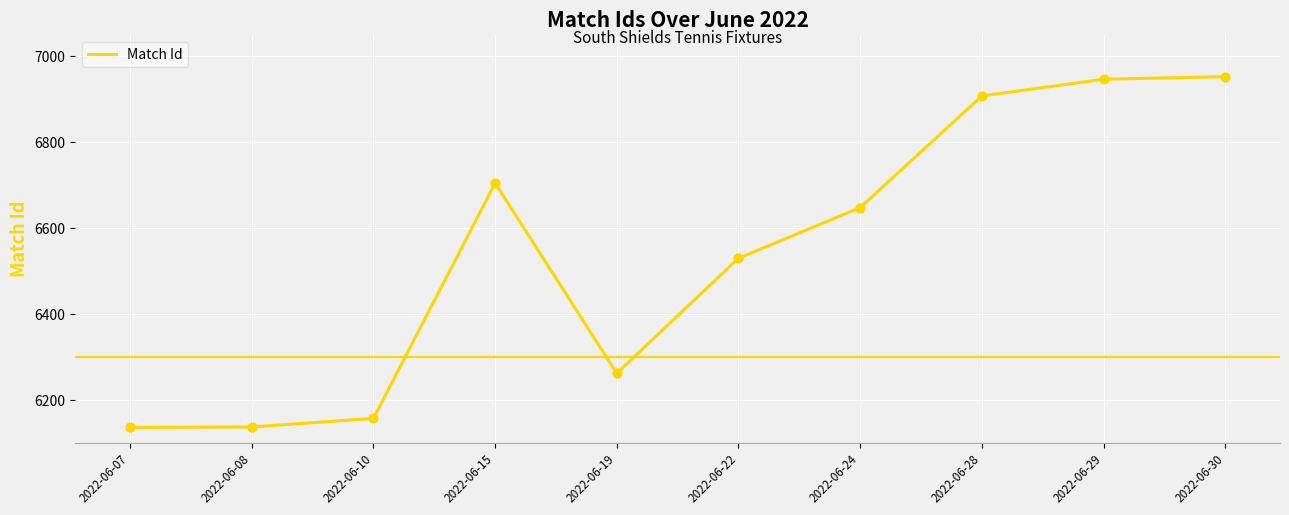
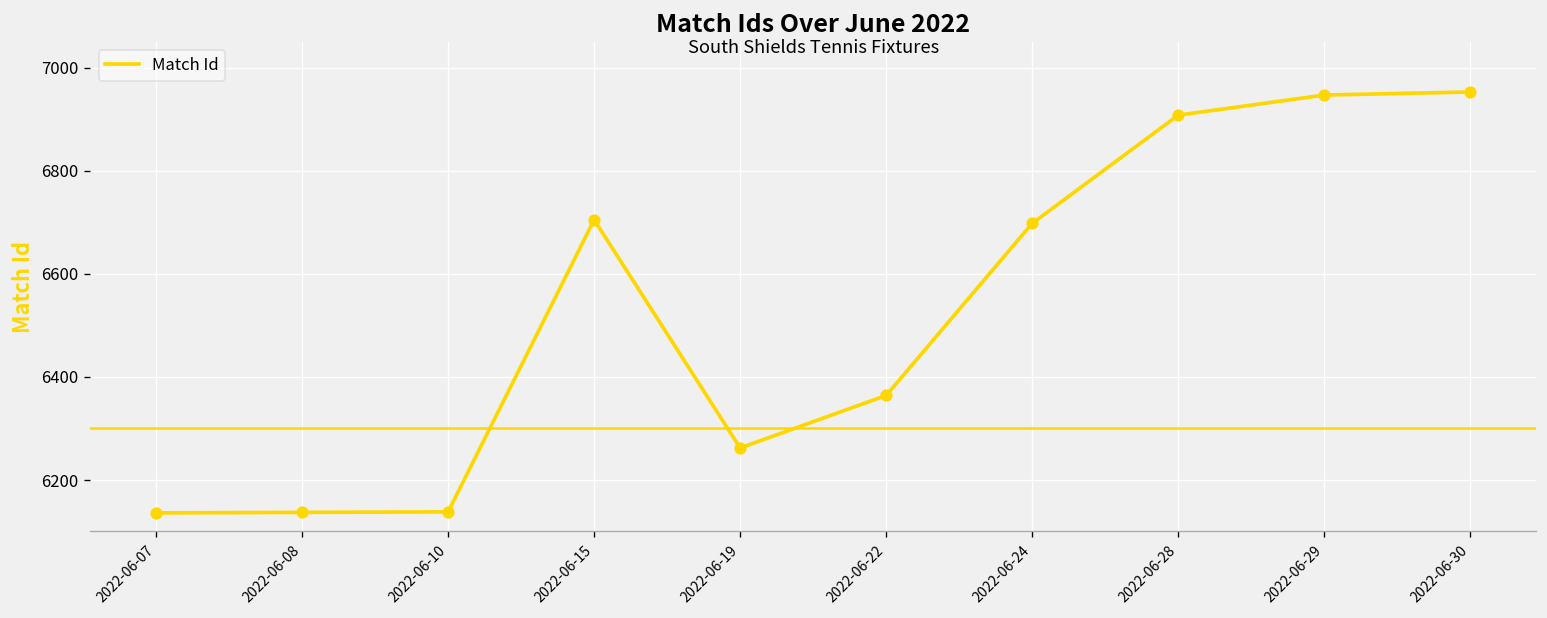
  {
    "2022-06-07": 6140,
    "2022-06-08": 6140,
-   "2022-06-10": 6160,
+   "2022-06-10": 6140,
    "2022-06-15": 6710,
    "2022-06-19": 6260,
-   "2022-06-22": 6530,
-   "2022-06-24": 6650,
+   "2022-06-22": 6360,
+   "2022-06-24": 6700,
    "2022-06-28": 6910,
    "2022-06-29": 6950,
    "2022-06-30": 6950
  }
